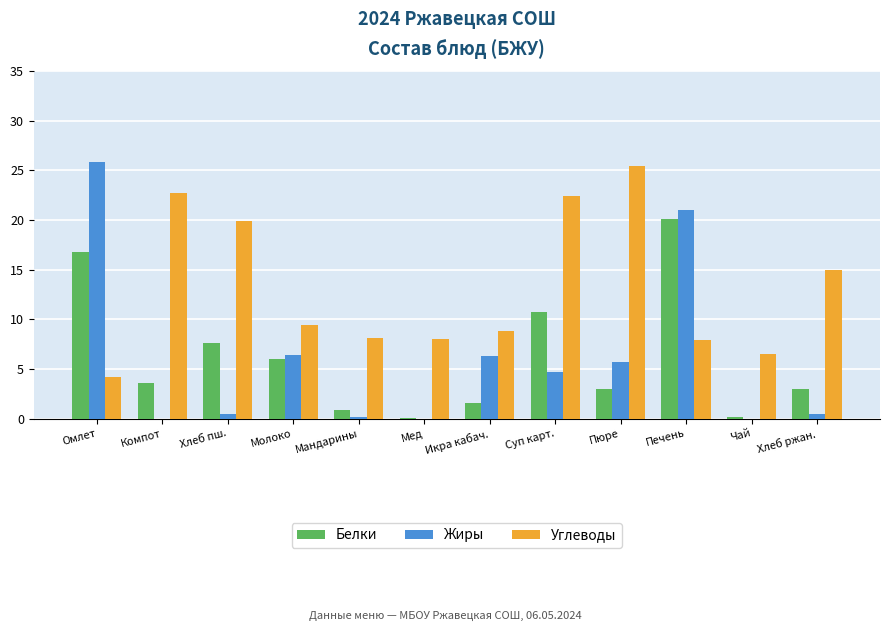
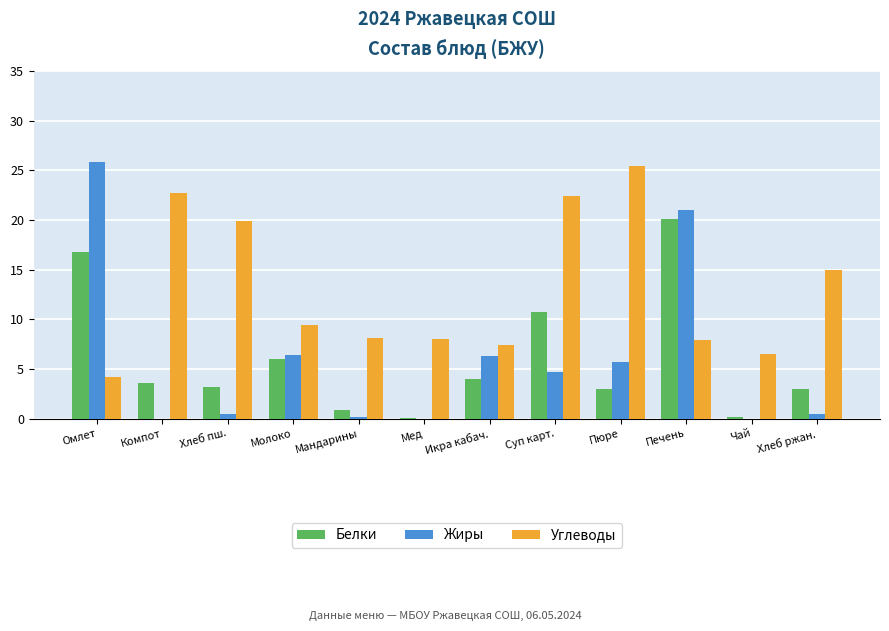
  {
    "Белки": {
      "Омлет": 17,
      "Компот": 4,
-     "Хлеб пш.": 8,
+     "Хлеб пш.": 3,
      "Молоко": 6,
      "Мандарины": 1,
-     "Икра кабач.": 2,
+     "Икра кабач.": 4,
      "Суп карт.": 11,
      "Пюре": 3,
      "Печень": 20,
      "Хлеб ржан.": 3
    },
    "Жиры": {
      "Омлет": 26,
      "Компот": 0,
      "Хлеб пш.": 1,
      "Молоко": 6,
      "Мед": 0,
      "Икра кабач.": 6,
      "Суп карт.": 5,
      "Пюре": 6,
      "Печень": 21,
      "Чай": 0,
      "Хлеб ржан.": 1
    },
    "Углеводы": {
      "Омлет": 4,
      "Компот": 23,
      "Хлеб пш.": 20,
      "Молоко": 9,
      "Мандарины": 8,
      "Мед": 8,
-     "Икра кабач.": 9,
+     "Икра кабач.": 7,
      "Суп карт.": 22,
      "Пюре": 25,
      "Печень": 8,
      "Чай": 7,
      "Хлеб ржан.": 15
    }
  }
